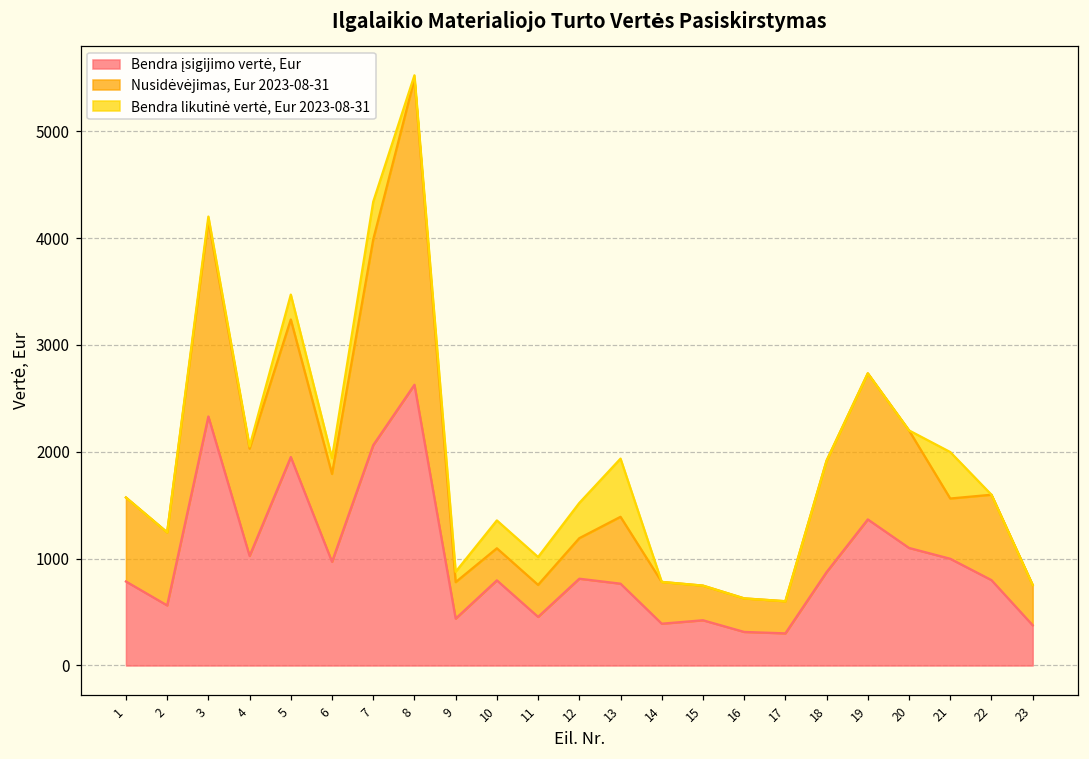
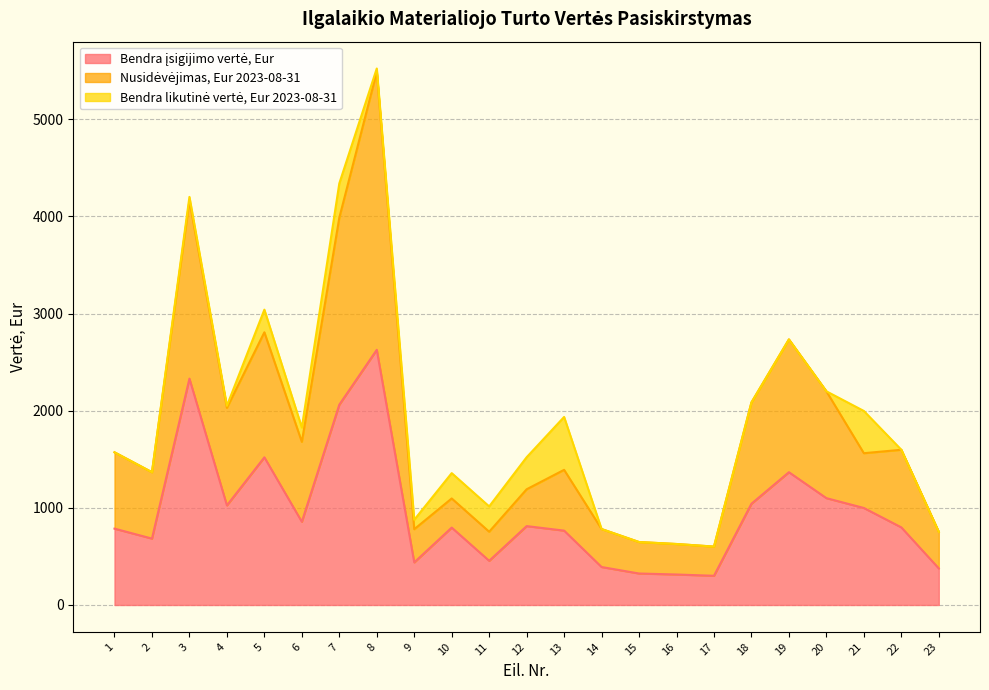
  {
    "Bendra įsigijimo vertė, Eur": {
      "1": 800,
-     "2": 600,
+     "2": 700,
      "3": 2300,
      "4": 1000,
-     "5": 2000,
-     "6": 1000,
+     "5": 1500,
+     "6": 900,
      "7": 2100,
      "8": 2600,
      "9": 400,
      "10": 800,
      "11": 500,
      "12": 800,
      "13": 800,
      "14": 400,
-     "15": 400,
+     "15": 300,
      "16": 300,
      "17": 300,
-     "18": 900,
+     "18": 1000,
      "19": 1400,
      "20": 1100,
      "21": 1000,
      "22": 800,
      "23": 400
    }
  }
